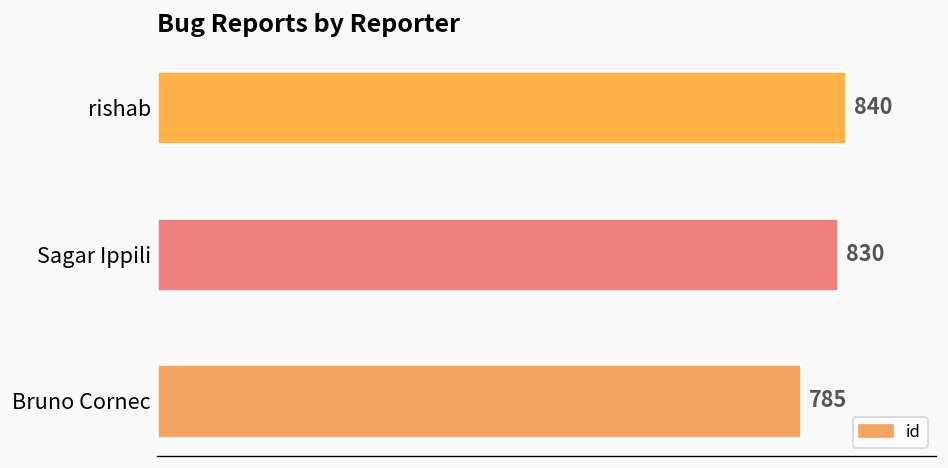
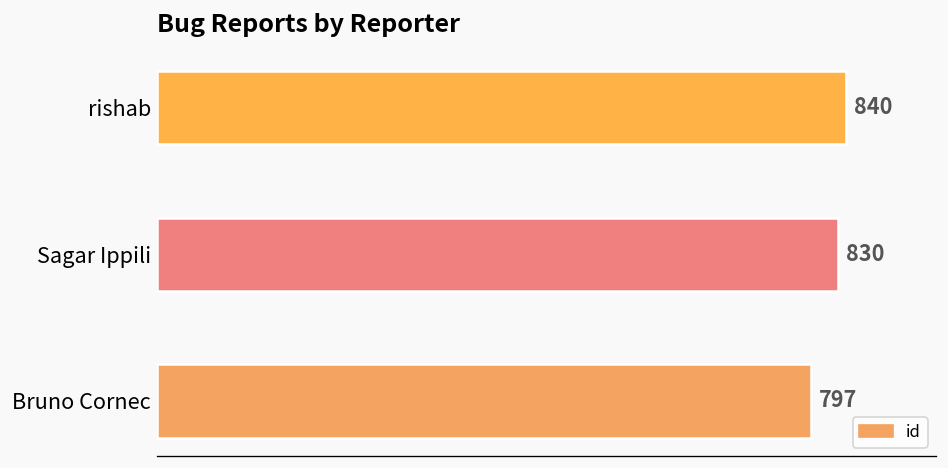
  {
    "rishab": 840,
    "Sagar Ippili": 830,
-   "Bruno Cornec": 785
+   "Bruno Cornec": 797
  }
